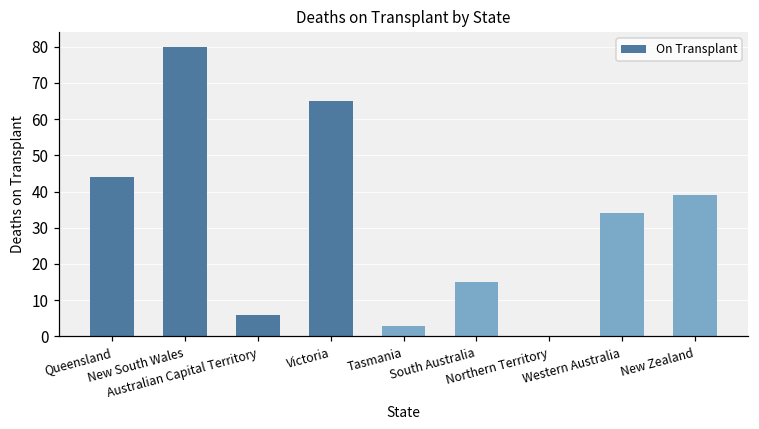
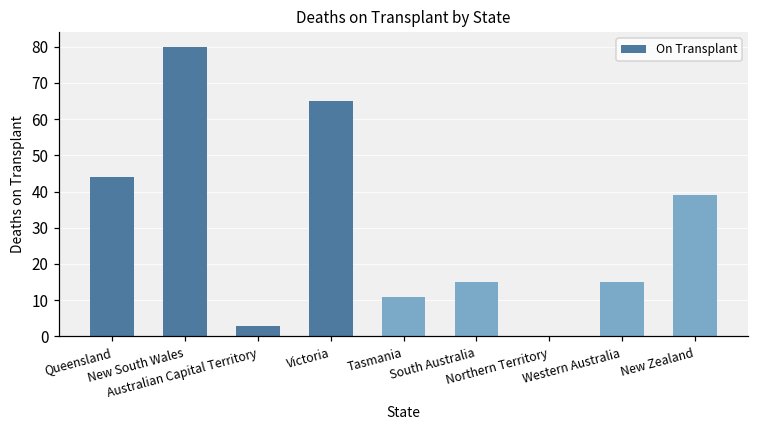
  {
    "Queensland": 44,
    "New South Wales": 80,
-   "Australian Capital Territory": 6,
+   "Australian Capital Territory": 3,
    "Victoria": 65,
-   "Tasmania": 3,
+   "Tasmania": 11,
    "South Australia": 15,
    "Northern Territory": 0,
-   "Western Australia": 34,
+   "Western Australia": 15,
    "New Zealand": 39
  }
